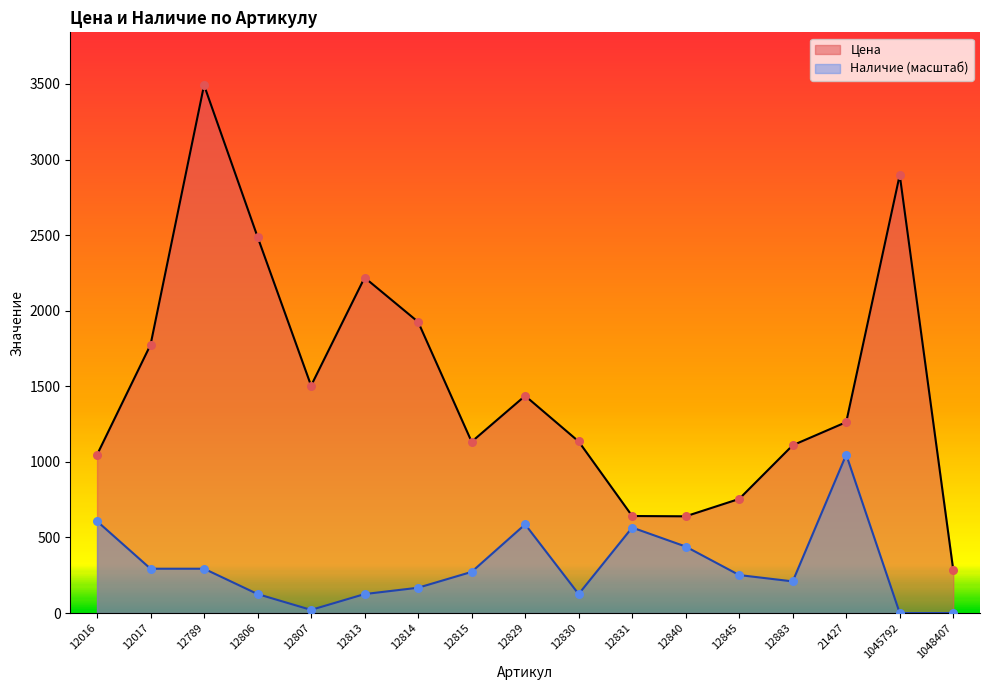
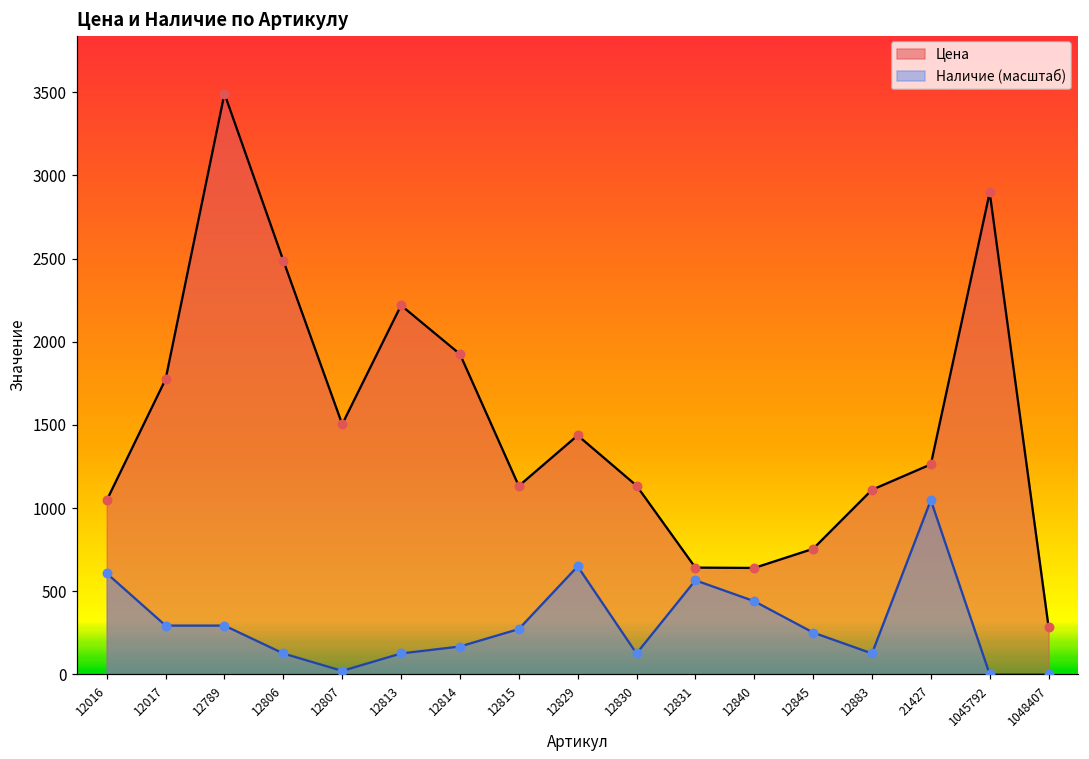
  {
    "Цена": {
      "12016": 1050,
      "12017": 1780,
      "12789": 3490,
      "12806": 2490,
      "12807": 1500,
      "12813": 2220,
      "12814": 1930,
      "12815": 1130,
      "12829": 1440,
      "12830": 1140,
      "12831": 640,
      "12840": 640,
      "12845": 760,
      "12883": 1110,
      "21427": 1260,
      "1045792": 2900,
      "1048407": 290
    },
    "Наличие (масштаб)": {
      "12016": 610,
      "12017": 290,
      "12789": 290,
      "12806": 130,
      "12807": 20,
      "12813": 130,
      "12814": 170,
      "12815": 270,
-     "12829": 590,
+     "12829": 650,
      "12830": 130,
      "12831": 570,
      "12840": 440,
      "12845": 250,
-     "12883": 210,
+     "12883": 130,
      "21427": 1050,
      "1045792": 0,
      "1048407": 0
    }
  }
